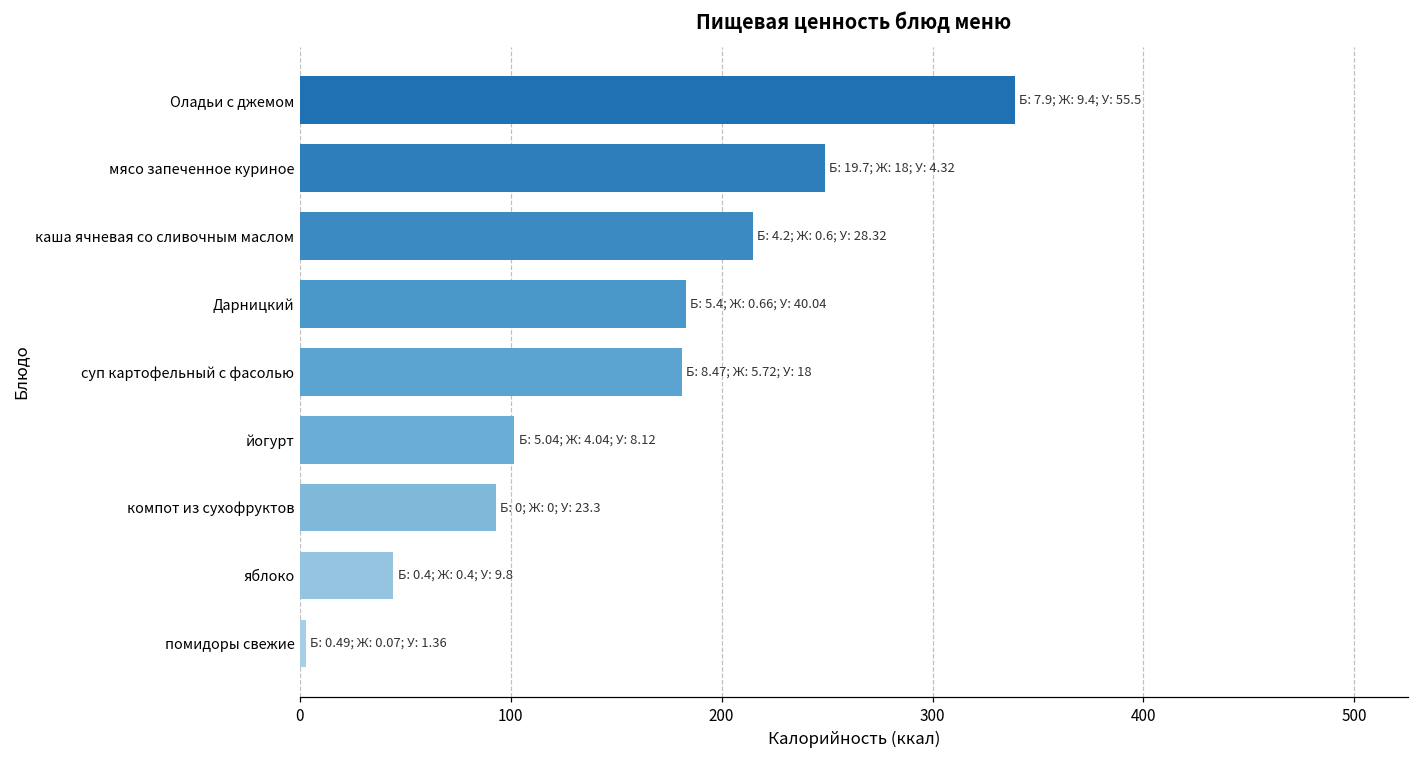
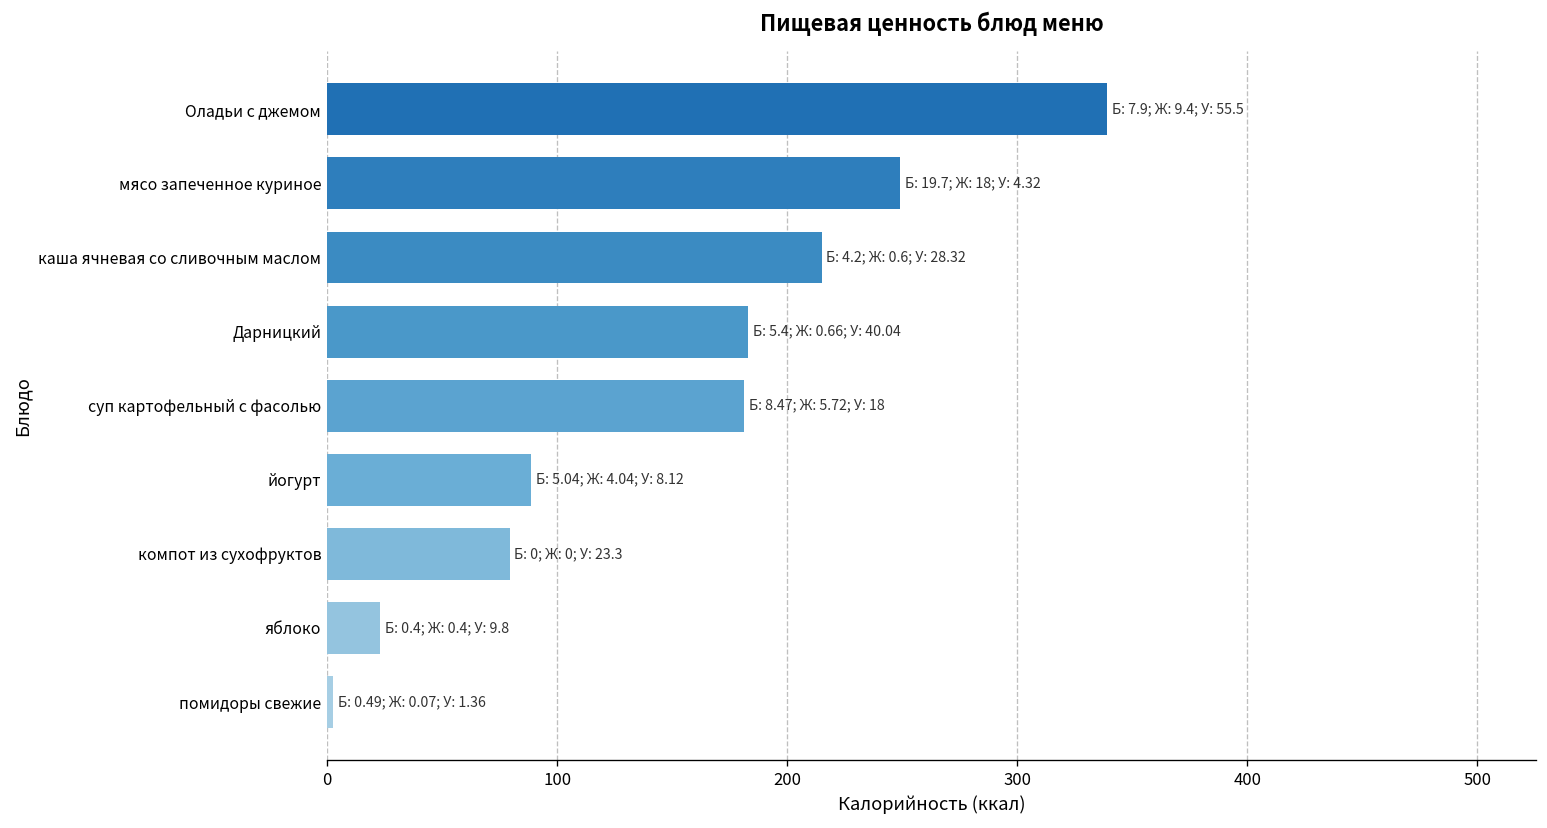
  {
-   "йогурт": 102,
-   "компот из сухофруктов": 93,
-   "яблоко": 44
+   "йогурт": 89,
+   "компот из сухофруктов": 79,
+   "яблоко": 23
  }
